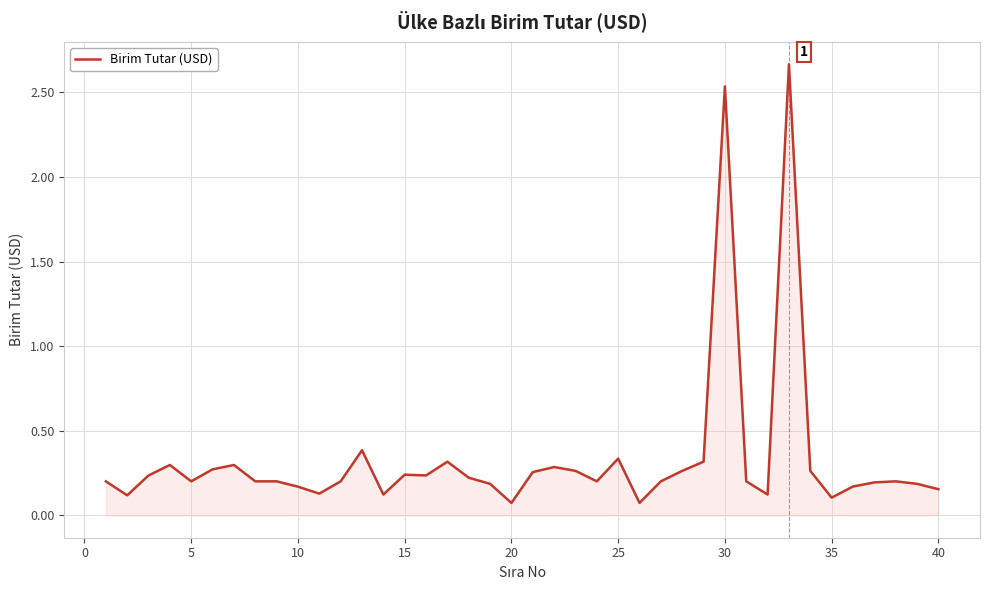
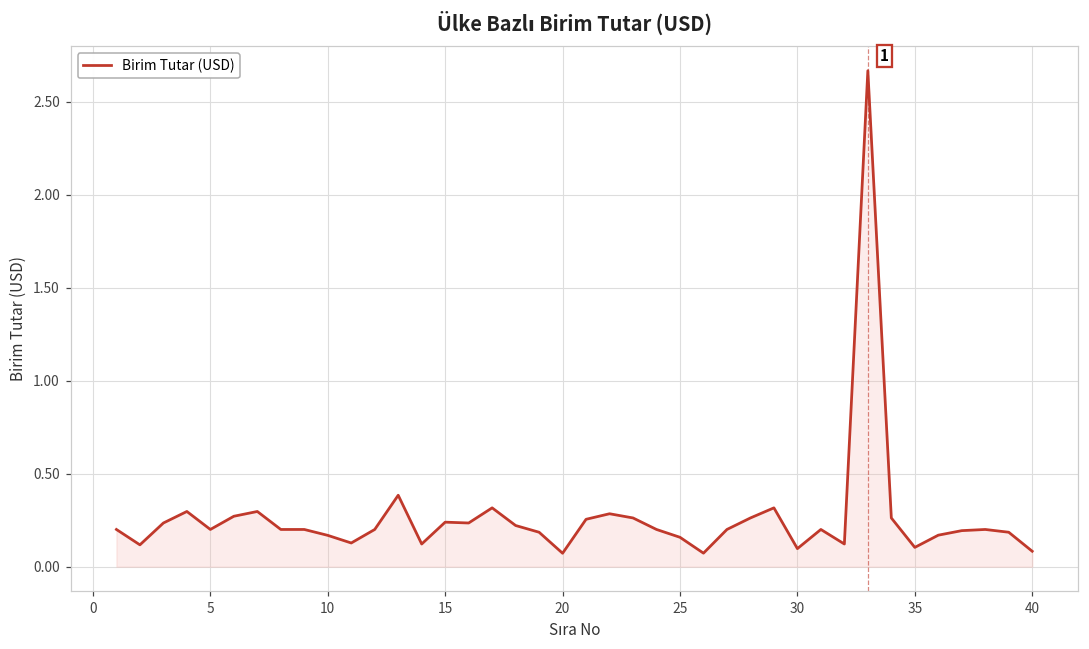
  {
    "5": 0.20,
    "10": 0.17,
    "15": 0.24,
    "20": 0.07,
-   "25": 0.33,
-   "30": 2.54,
+   "25": 0.16,
+   "30": 0.10,
    "35": 0.10,
-   "40": 0.15
+   "40": 0.08
  }
